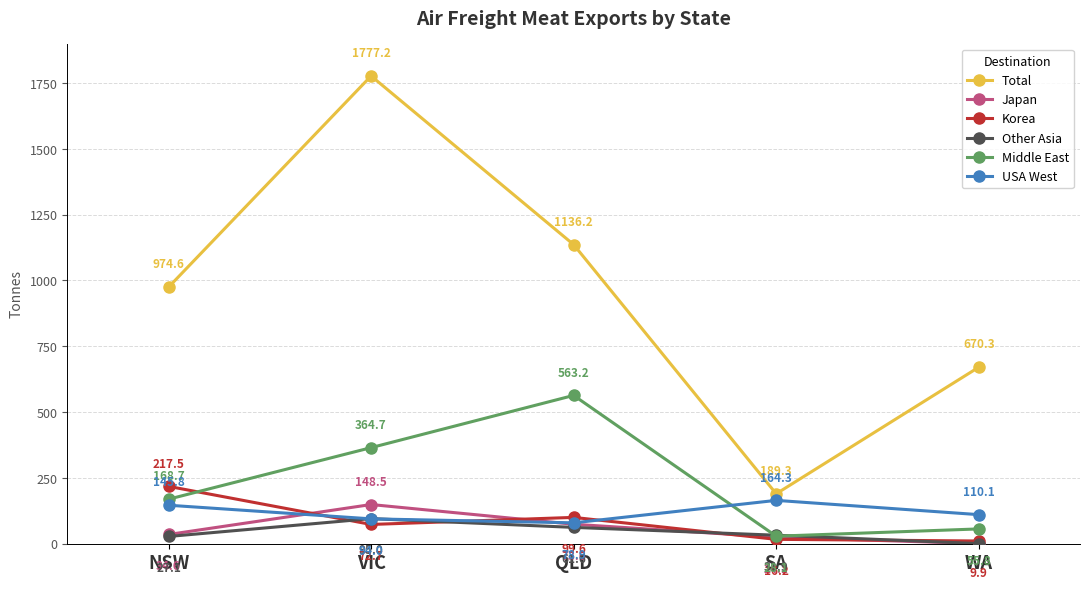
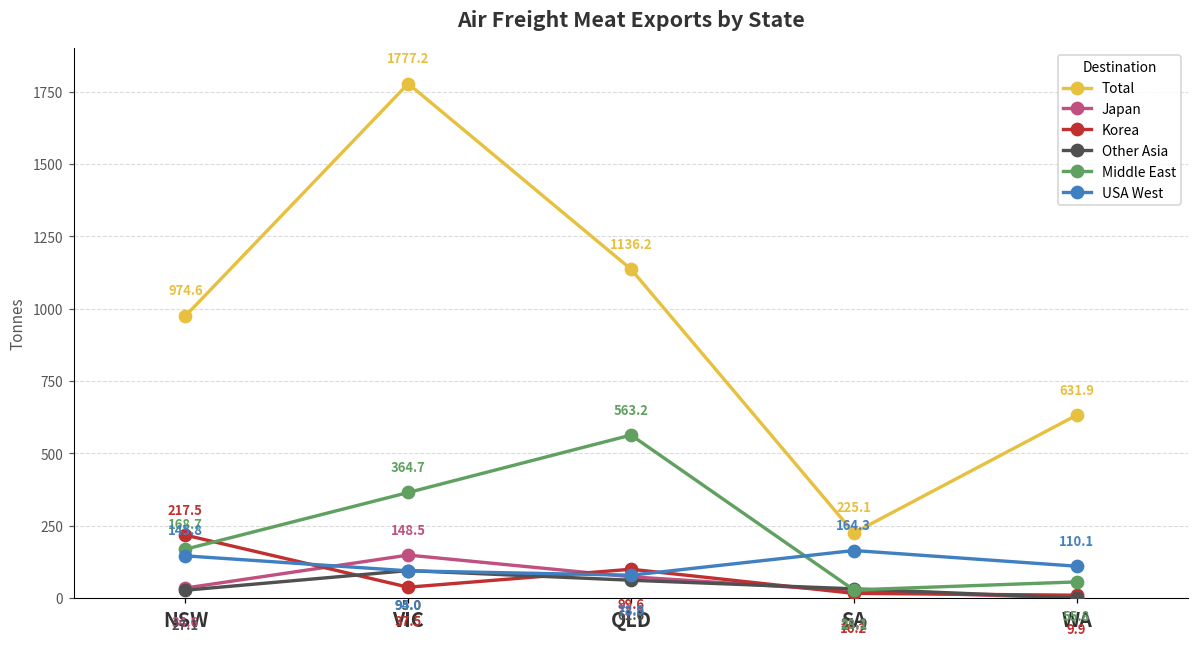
  {
    "Total": {
      "NSW": 974.6,
      "VIC": 1777.2,
      "QLD": 1136.2,
-     "SA": 189.3,
-     "WA": 670.3
+     "SA": 225.1,
+     "WA": 631.9
    },
    "Japan": {
      "VIC": 148.5
    },
    "Korea": {
      "NSW": 217.5,
-     "VIC": 72.7,
+     "VIC": 37.5,
      "WA": 9.9
    },
    "Middle East": {
      "VIC": 364.7,
      "QLD": 563.2,
      "WA": 55.8
    },
    "USA West": {
      "WA": 110.1
    }
  }
